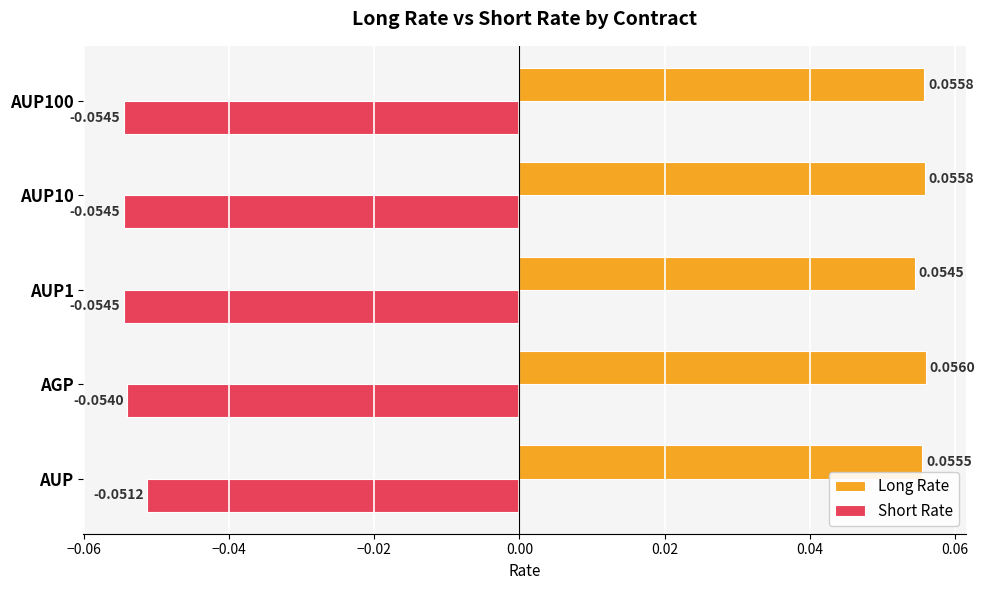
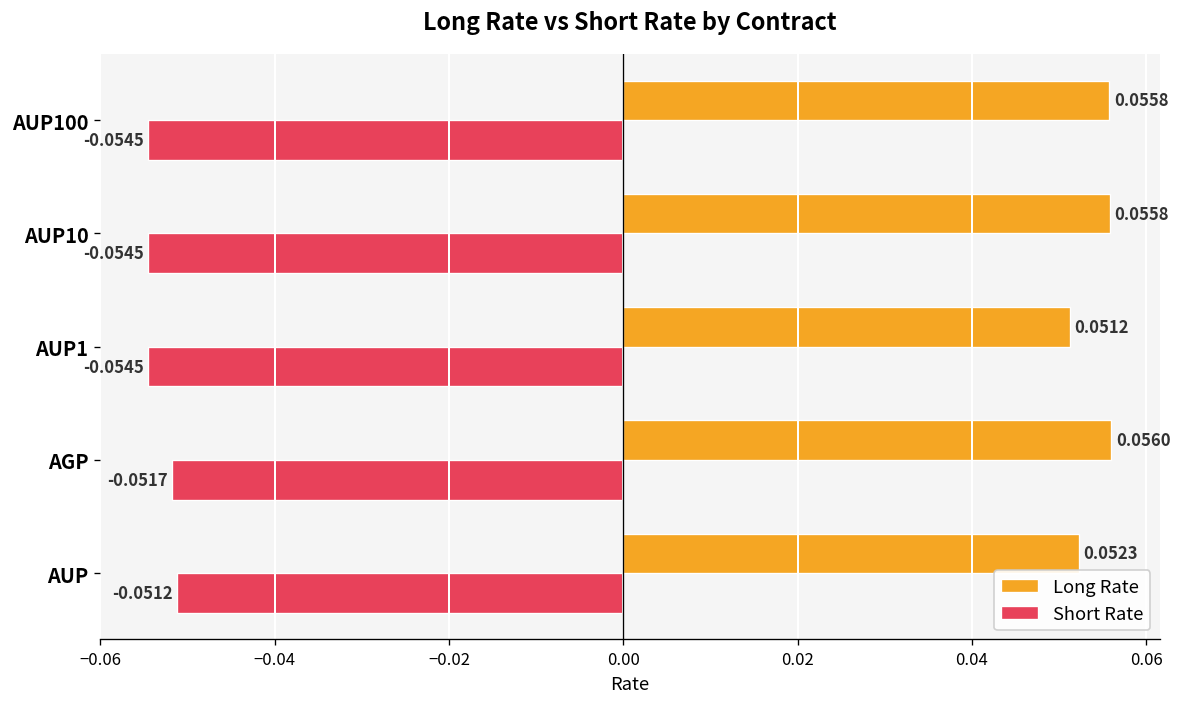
  {
    "Long Rate": {
      "AUP100": 0.0558,
      "AUP10": 0.0558,
-     "AUP1": 0.0545,
+     "AUP1": 0.0512,
      "AGP": 0.0560,
-     "AUP": 0.0555
+     "AUP": 0.0523
    },
    "Short Rate": {
      "AUP100": -0.0545,
      "AUP10": -0.0545,
      "AUP1": -0.0545,
-     "AGP": -0.0540,
+     "AGP": -0.0517,
      "AUP": -0.0512
    }
  }
